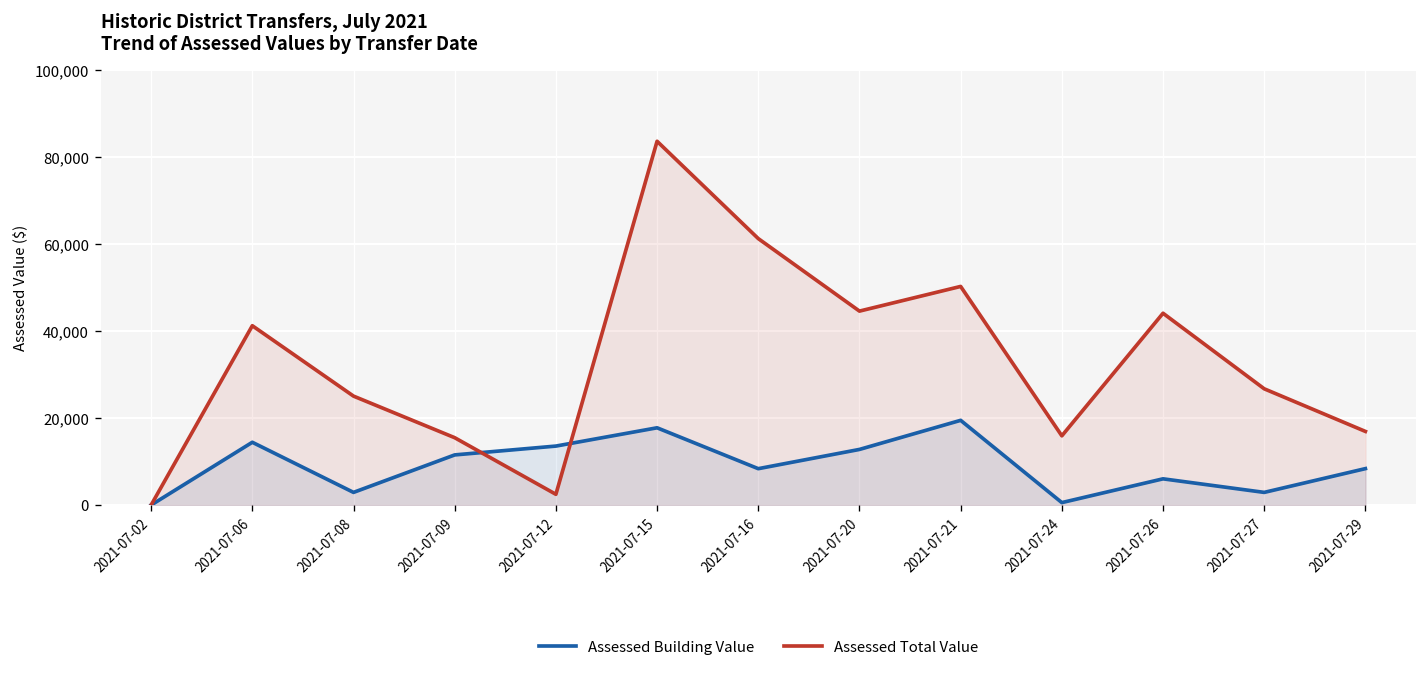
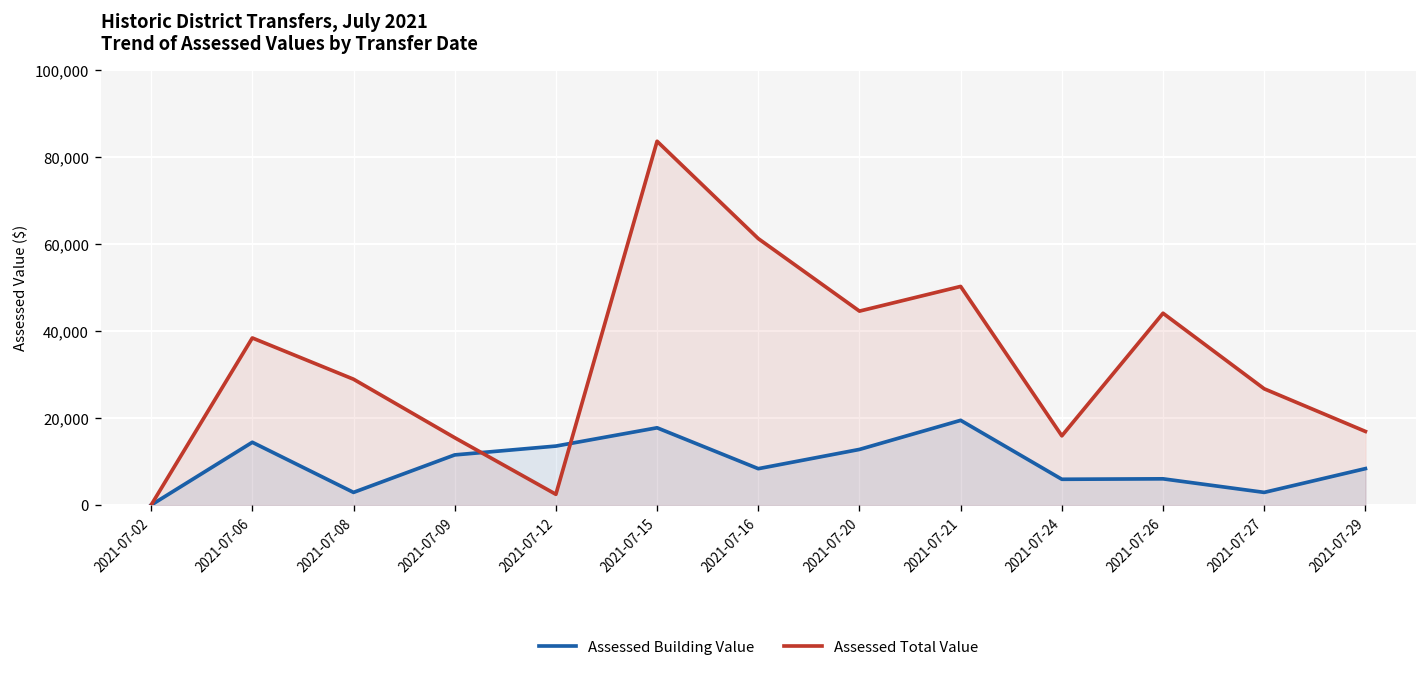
  {
    "Assessed Building Value": {
      "2021-07-06": "14,000",
      "2021-07-08": "3,000",
      "2021-07-09": "12,000",
      "2021-07-12": "14,000",
      "2021-07-15": "18,000",
      "2021-07-16": "8,000",
      "2021-07-20": "13,000",
      "2021-07-21": "19,000",
-     "2021-07-24": "1,000",
+     "2021-07-24": "6,000",
      "2021-07-26": "6,000",
      "2021-07-27": "3,000",
      "2021-07-29": "8,000"
    },
    "Assessed Total Value": {
-     "2021-07-06": "41,000",
-     "2021-07-08": "25,000",
+     "2021-07-06": "38,000",
+     "2021-07-08": "29,000",
      "2021-07-09": "15,000",
      "2021-07-12": "2,000",
      "2021-07-15": "84,000",
      "2021-07-16": "61,000",
      "2021-07-20": "45,000",
      "2021-07-21": "50,000",
      "2021-07-24": "16,000",
      "2021-07-26": "44,000",
      "2021-07-27": "27,000",
      "2021-07-29": "17,000"
    }
  }
